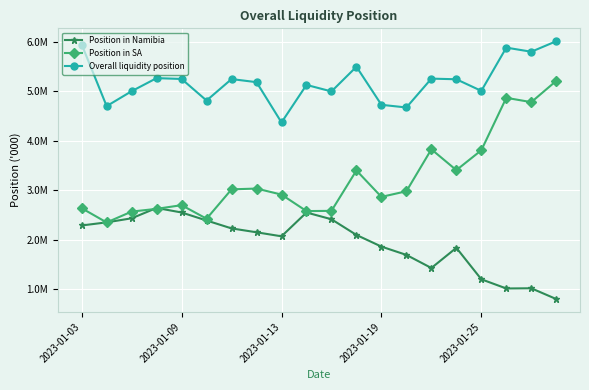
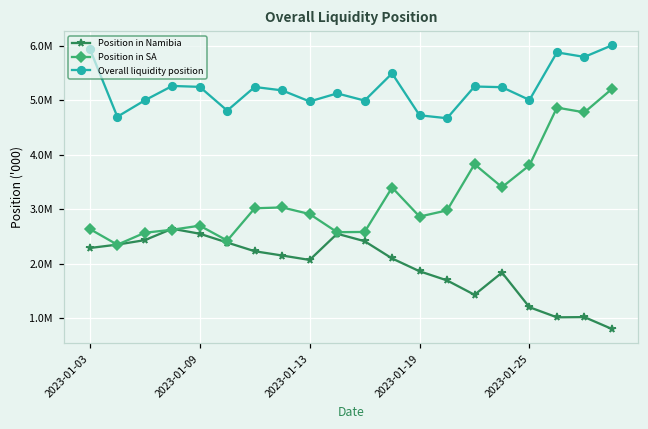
  {
    "Overall liquidity position": {
      "2023-01-09": 5200000,
-     "2023-01-13": 4400000,
+     "2023-01-13": 5000000,
      "2023-01-19": 4700000,
      "2023-01-25": 5000000
    }
  }
